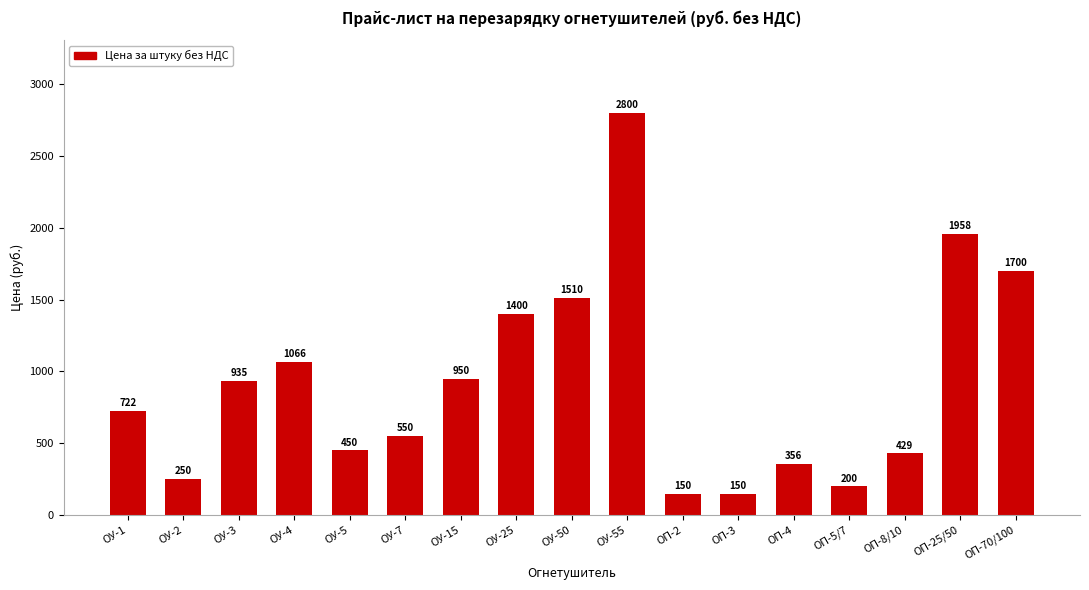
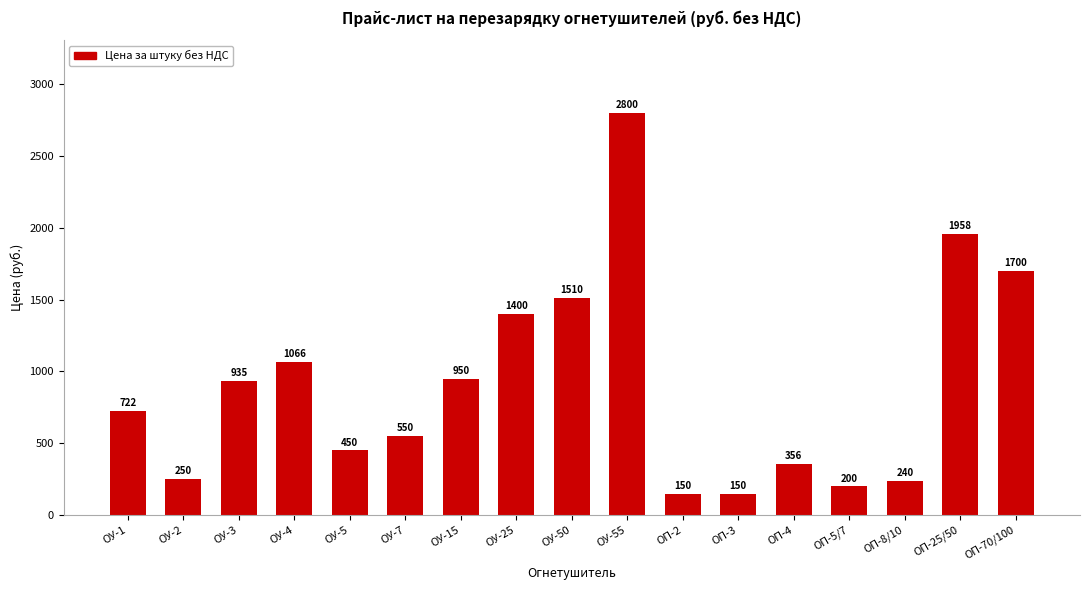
  {
    "ОУ-1": 722,
    "ОУ-2": 250,
    "ОУ-3": 935,
    "ОУ-4": 1066,
    "ОУ-5": 450,
    "ОУ-7": 550,
    "ОУ-15": 950,
    "ОУ-25": 1400,
    "ОУ-50": 1510,
    "ОУ-55": 2800,
    "ОП-2": 150,
    "ОП-3": 150,
    "ОП-4": 356,
    "ОП-5/7": 200,
-   "ОП-8/10": 429,
+   "ОП-8/10": 240,
    "ОП-25/50": 1958,
    "ОП-70/100": 1700
  }
